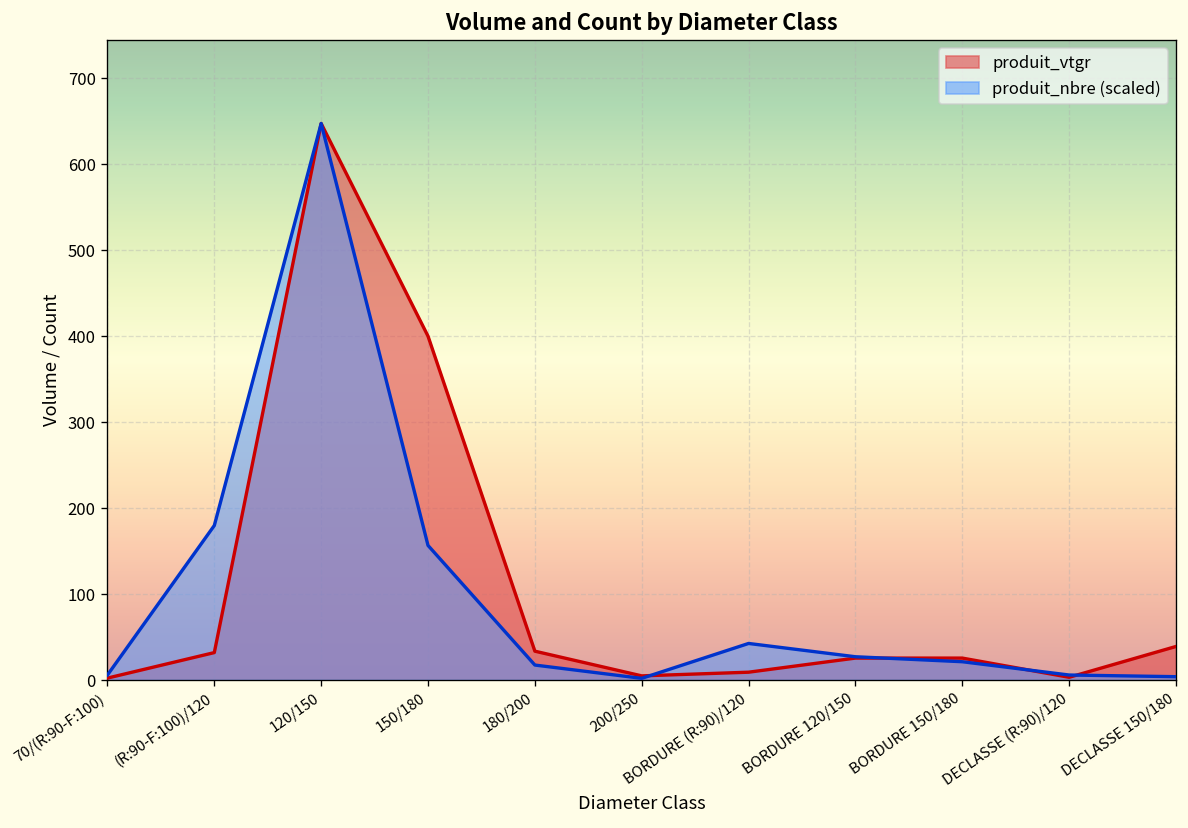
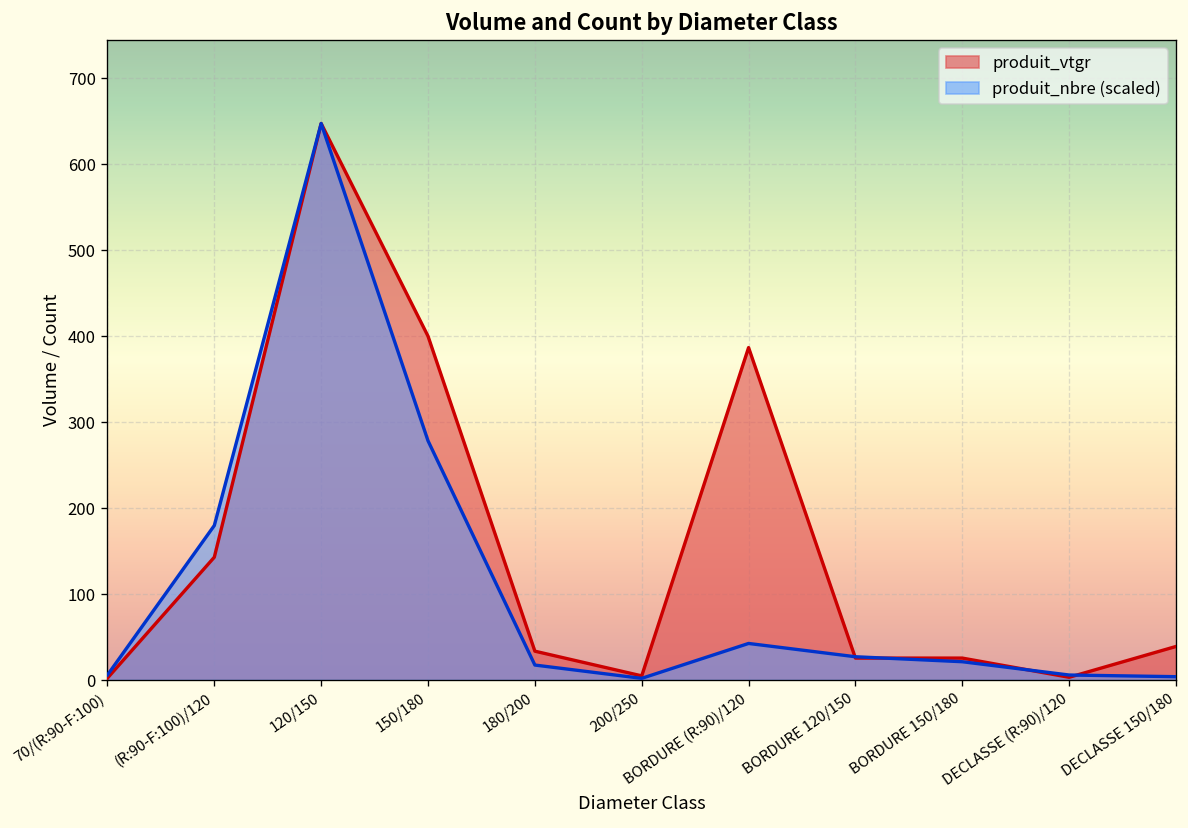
  {
    "produit_vtgr": {
      "70/(R:90-F:100)": 0,
-     "(R:90-F:100)/120": 30,
+     "(R:90-F:100)/120": 140,
      "150/180": 400,
      "180/200": 30,
-     "BORDURE (R:90)/120": 10,
+     "BORDURE (R:90)/120": 390,
      "BORDURE 150/180": 30,
      "DECLASSE 150/180": 40
    },
    "produit_nbre (scaled)": {
      "70/(R:90-F:100)": 10,
      "(R:90-F:100)/120": 180,
-     "150/180": 160,
+     "150/180": 280,
      "180/200": 20,
      "BORDURE (R:90)/120": 40,
      "BORDURE 150/180": 20,
      "DECLASSE 150/180": 0
    }
  }
